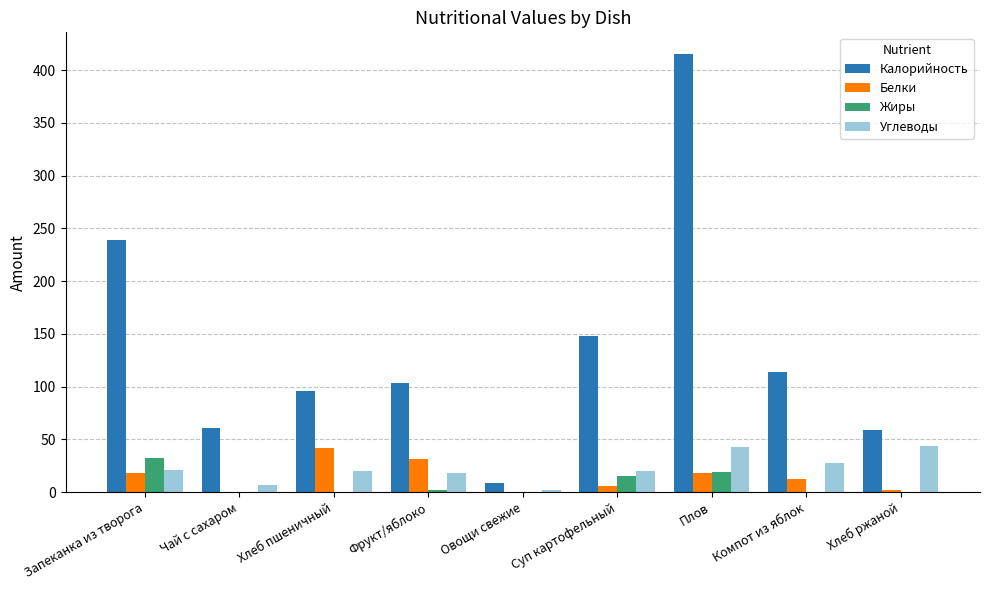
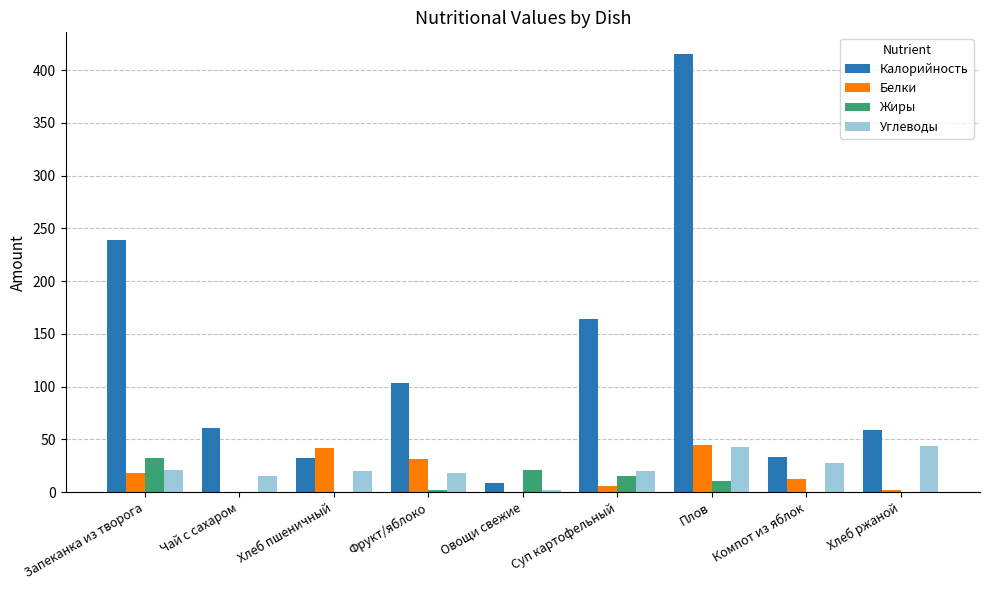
  {
    "Калорийность": {
      "Запеканка из творога": 239,
      "Чай с сахаром": 60,
-     "Хлеб пшеничный": 96,
+     "Хлеб пшеничный": 32,
      "Фрукт/яблоко": 104,
      "Овощи свежие": 9,
-     "Суп картофельный": 148,
+     "Суп картофельный": 164,
      "Плов": 415,
-     "Компот из яблок": 114,
+     "Компот из яблок": 33,
      "Хлеб ржаной": 59
    },
    "Белки": {
      "Запеканка из творога": 18,
      "Хлеб пшеничный": 42,
      "Фрукт/яблоко": 32,
      "Суп картофельный": 5,
-     "Плов": 18,
+     "Плов": 44,
      "Компот из яблок": 13
    },
    "Жиры": {
      "Запеканка из творога": 33,
-     "Овощи свежие": 0,
+     "Овощи свежие": 21,
      "Суп картофельный": 15,
-     "Плов": 19
+     "Плов": 10
    },
    "Углеводы": {
      "Запеканка из творога": 21,
-     "Чай с сахаром": 7,
+     "Чай с сахаром": 15,
      "Хлеб пшеничный": 20,
      "Фрукт/яблоко": 18,
      "Суп картофельный": 20,
      "Плов": 43,
      "Компот из яблок": 28,
      "Хлеб ржаной": 44
    }
  }
